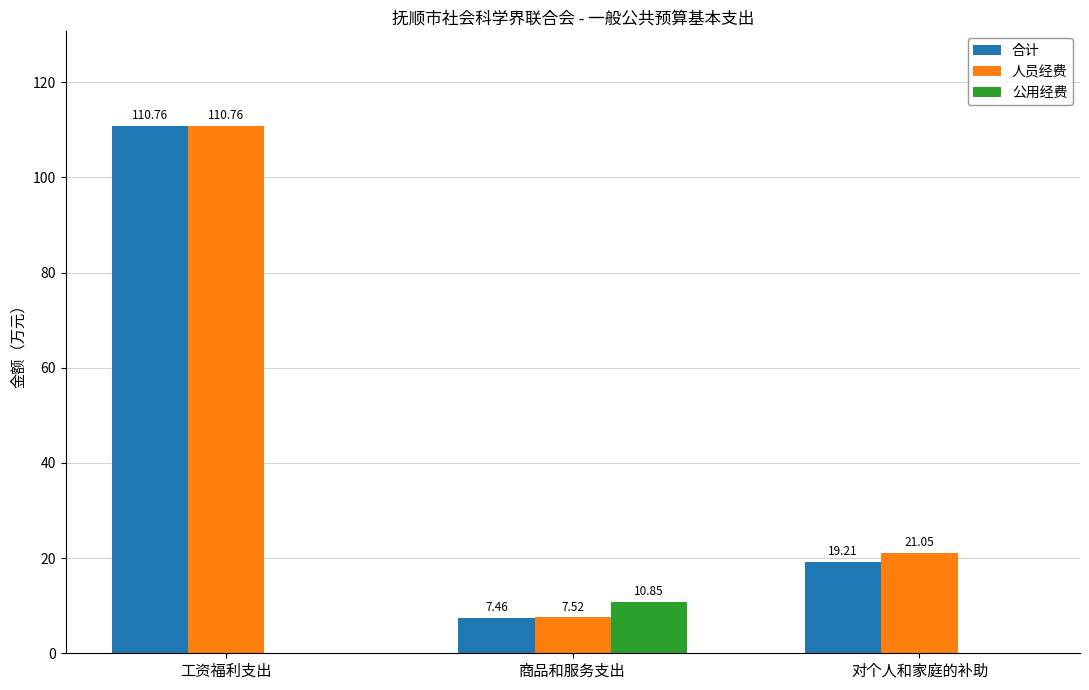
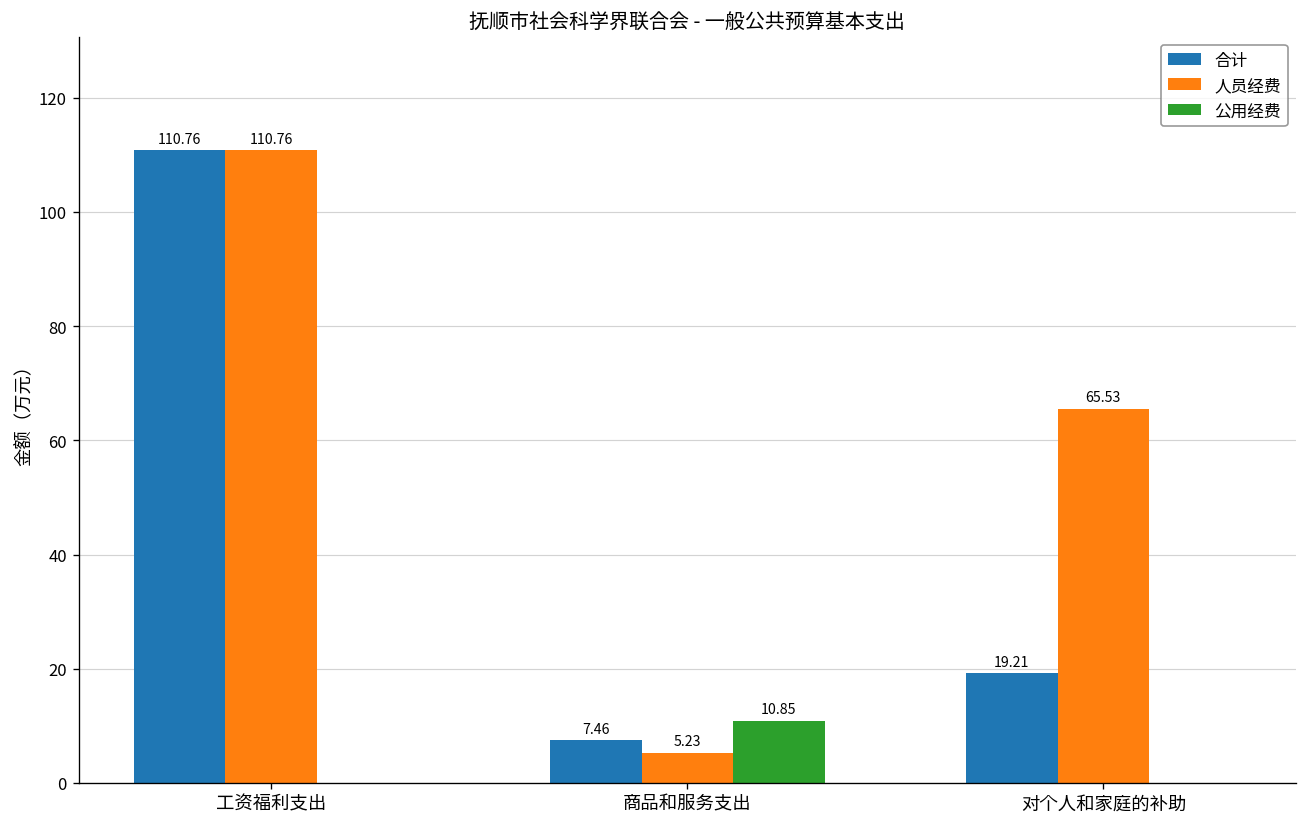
  {
    "合计": {
      "工资福利支出": 110.76,
      "商品和服务支出": 7.46,
      "对个人和家庭的补助": 19.21
    },
    "人员经费": {
      "工资福利支出": 110.76,
-     "商品和服务支出": 7.52,
-     "对个人和家庭的补助": 21.05
+     "商品和服务支出": 5.23,
+     "对个人和家庭的补助": 65.53
    },
    "公用经费": {
      "商品和服务支出": 10.85
    }
  }
